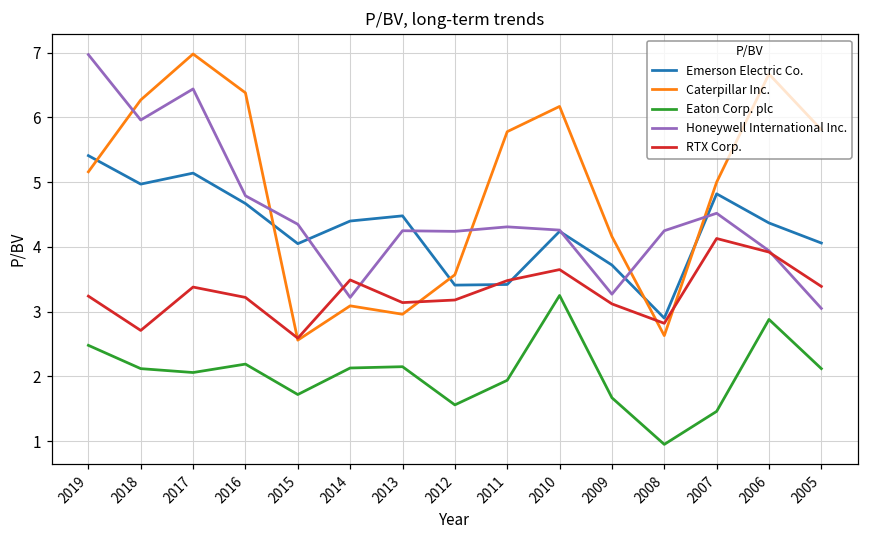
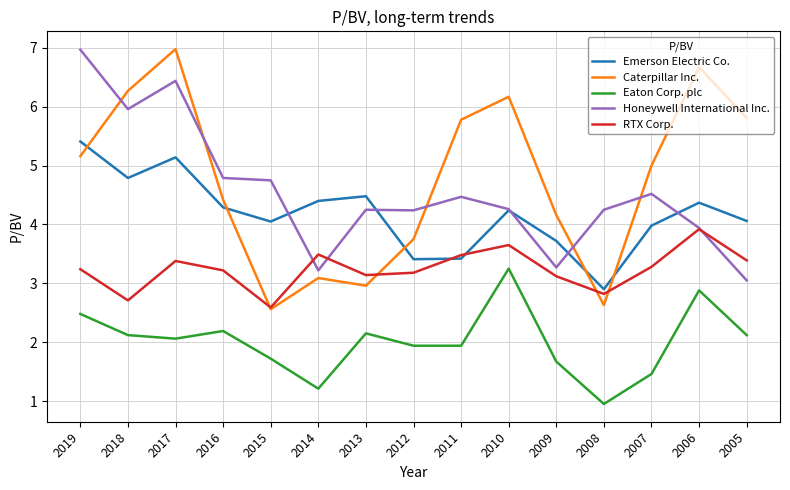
  {
    "Emerson Electric Co.": {
      "2019": 5.4,
-     "2018": 5.0,
+     "2018": 4.8,
      "2017": 5.1,
-     "2016": 4.7,
+     "2016": 4.3,
      "2015": 4.1,
      "2014": 4.4,
      "2013": 4.5,
      "2012": 3.4,
      "2011": 3.4,
      "2009": 3.7,
      "2008": 2.9,
-     "2007": 4.8,
+     "2007": 4.0,
      "2006": 4.4,
      "2005": 4.1
    },
    "Caterpillar Inc.": {
      "2019": 5.2,
      "2018": 6.3,
      "2017": 7.0,
-     "2016": 6.4,
+     "2016": 4.4,
      "2014": 3.1,
      "2013": 3.0,
-     "2012": 3.6,
+     "2012": 3.8,
      "2011": 5.8,
      "2010": 6.2,
      "2009": 4.2,
      "2008": 2.6,
      "2007": 5.0
    },
    "Eaton Corp. plc": {
      "2019": 2.5,
      "2018": 2.1,
      "2017": 2.1,
      "2016": 2.2,
      "2015": 1.7,
-     "2014": 2.1,
+     "2014": 1.2,
      "2013": 2.2,
-     "2012": 1.6,
+     "2012": 1.9,
      "2011": 1.9,
      "2010": 3.3,
      "2009": 1.7,
      "2008": 1.0,
      "2007": 1.5,
      "2006": 2.9,
      "2005": 2.1
    },
    "Honeywell International Inc.": {
      "2019": 7.0,
      "2018": 6.0,
      "2017": 6.4,
      "2016": 4.8,
-     "2015": 4.4,
+     "2015": 4.8,
      "2014": 3.2,
      "2013": 4.3,
      "2012": 4.2,
-     "2011": 4.3,
+     "2011": 4.5,
      "2009": 3.3,
      "2008": 4.3,
      "2007": 4.5,
      "2005": 3.1
    },
    "RTX Corp.": {
      "2019": 3.2,
      "2018": 2.7,
      "2017": 3.4,
      "2016": 3.2,
      "2014": 3.5,
      "2013": 3.1,
      "2012": 3.2,
      "2011": 3.5,
      "2010": 3.7,
      "2009": 3.1,
      "2008": 2.8,
-     "2007": 4.1,
+     "2007": 3.3,
      "2005": 3.4
    }
  }
